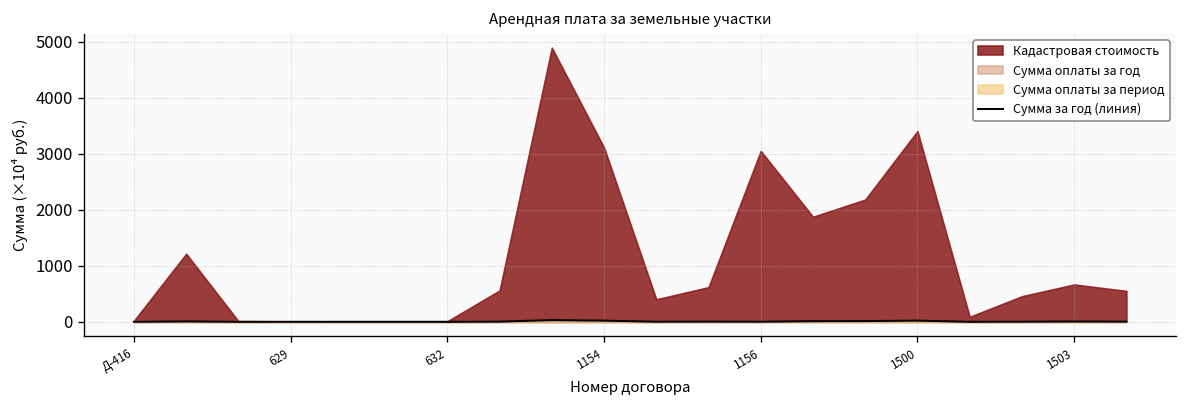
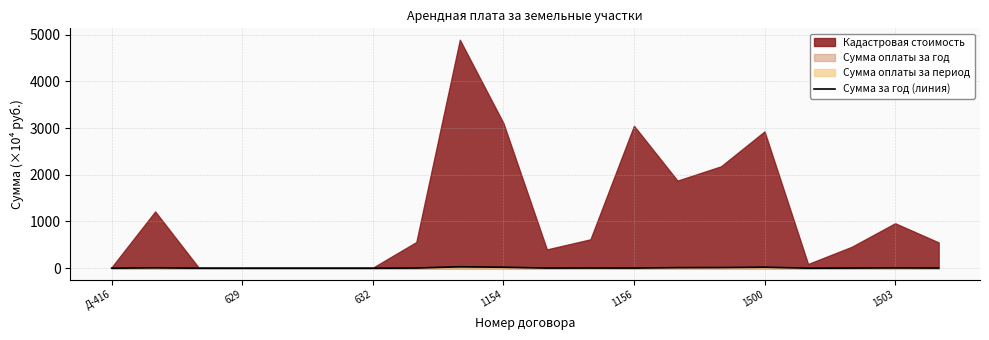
  {
    "Кадастровая стоимость": {
      "1154": 3100,
      "1156": 3000,
-     "1500": 3400,
-     "1503": 700
+     "1500": 2900,
+     "1503": 1000
    }
  }
